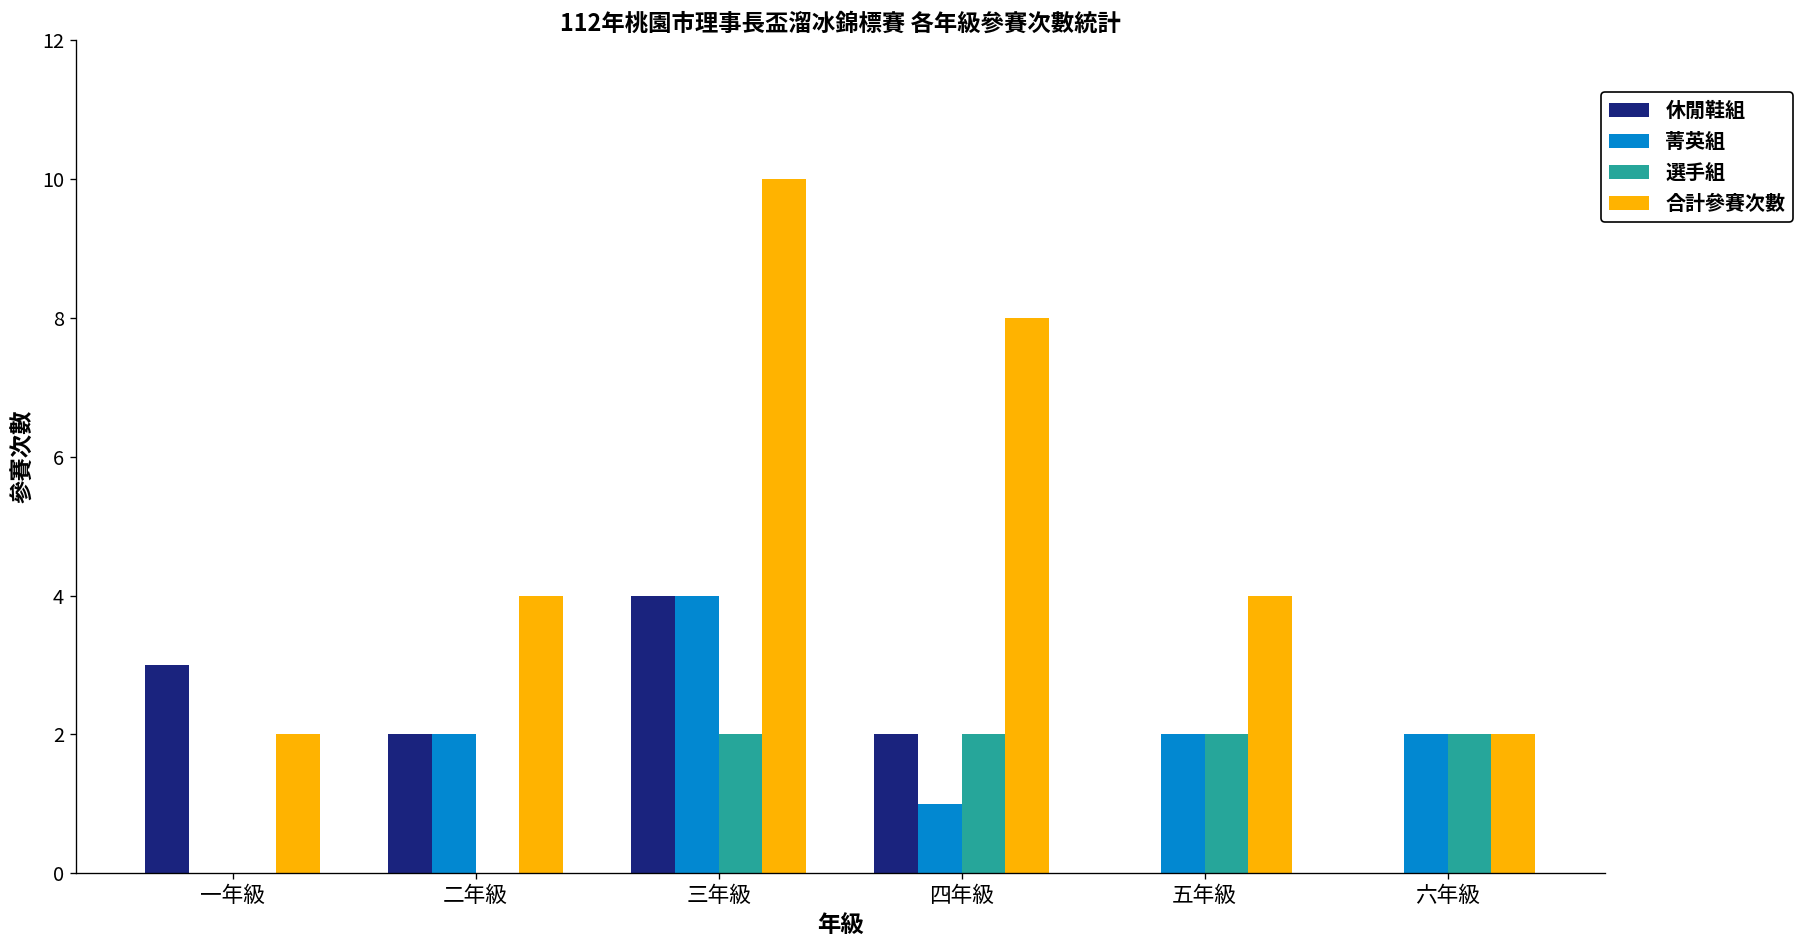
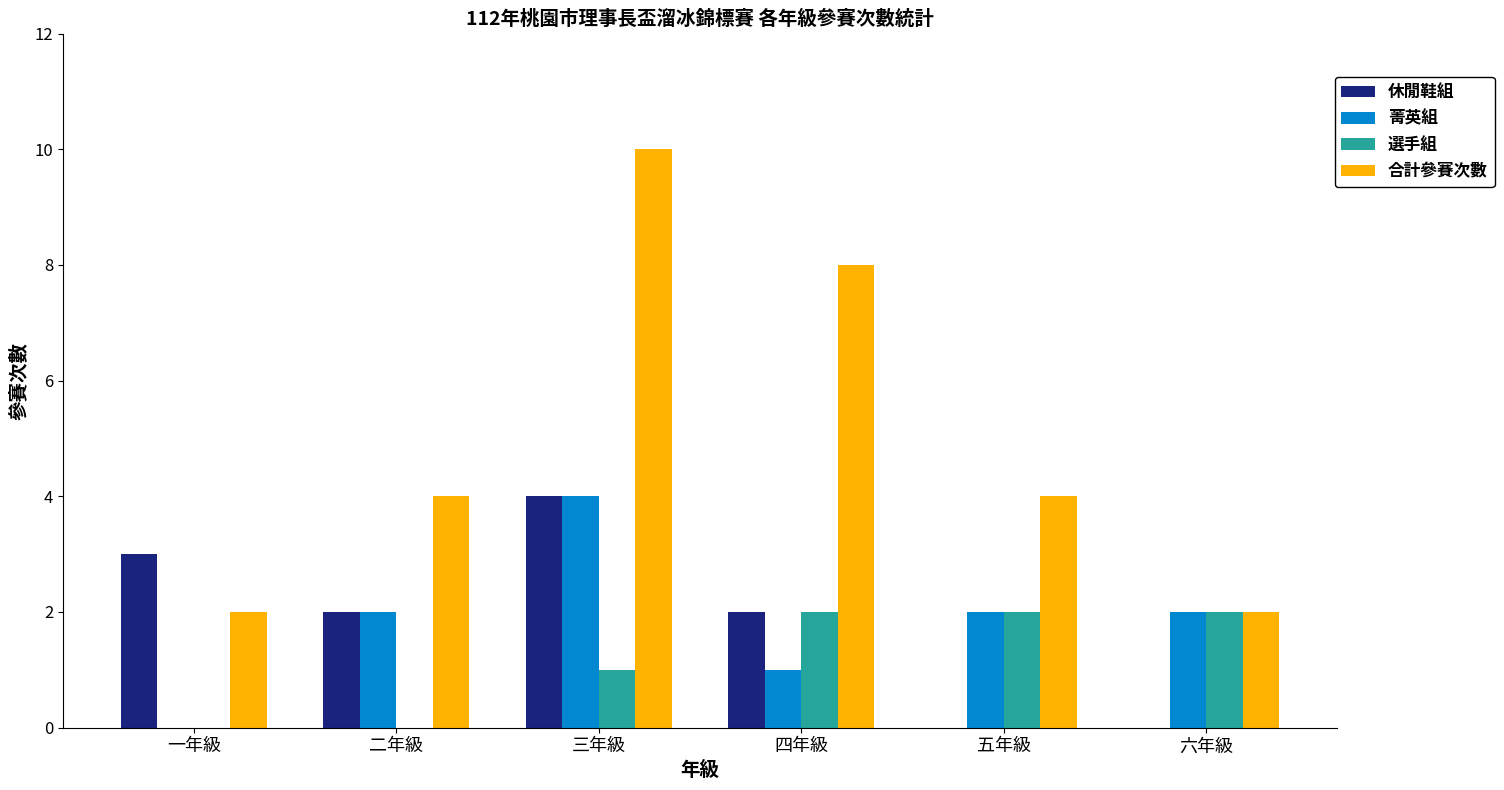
  {
    "休閒鞋組": {
      "一年級": 3,
      "二年級": 2,
      "三年級": 4,
      "四年級": 2,
      "五年級": 0,
      "六年級": 0
    },
    "菁英組": {
      "一年級": 0,
      "二年級": 2,
      "三年級": 4,
      "四年級": 1,
      "五年級": 2,
      "六年級": 2
    },
    "選手組": {
      "一年級": 0,
      "二年級": 0,
-     "三年級": 2,
+     "三年級": 1,
      "四年級": 2,
      "五年級": 2,
      "六年級": 2
    },
    "合計參賽次數": {
      "一年級": 2,
      "二年級": 4,
      "三年級": 10,
      "四年級": 8,
      "五年級": 4,
      "六年級": 2
    }
  }
